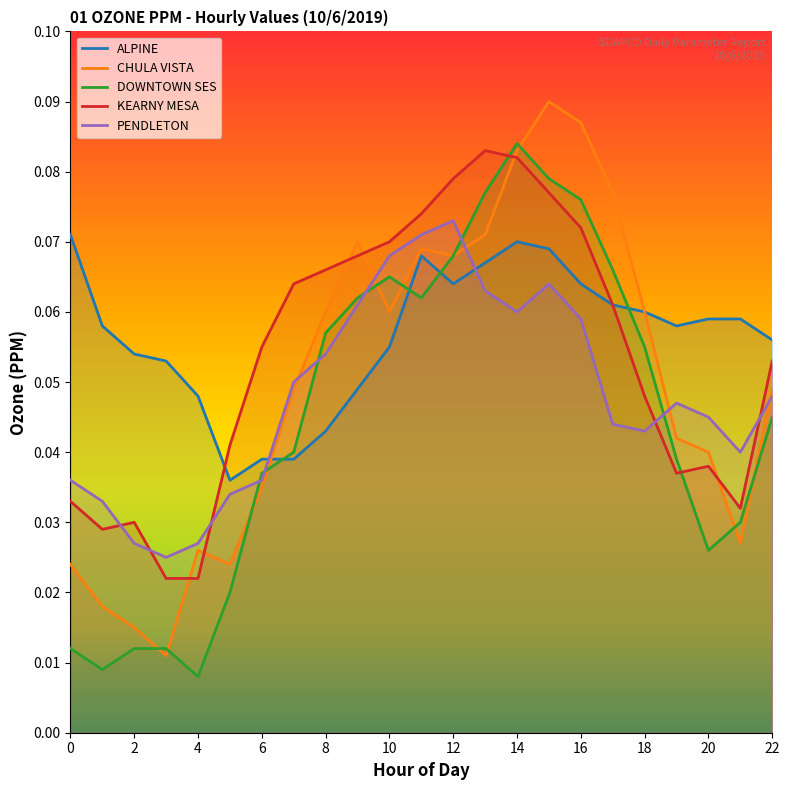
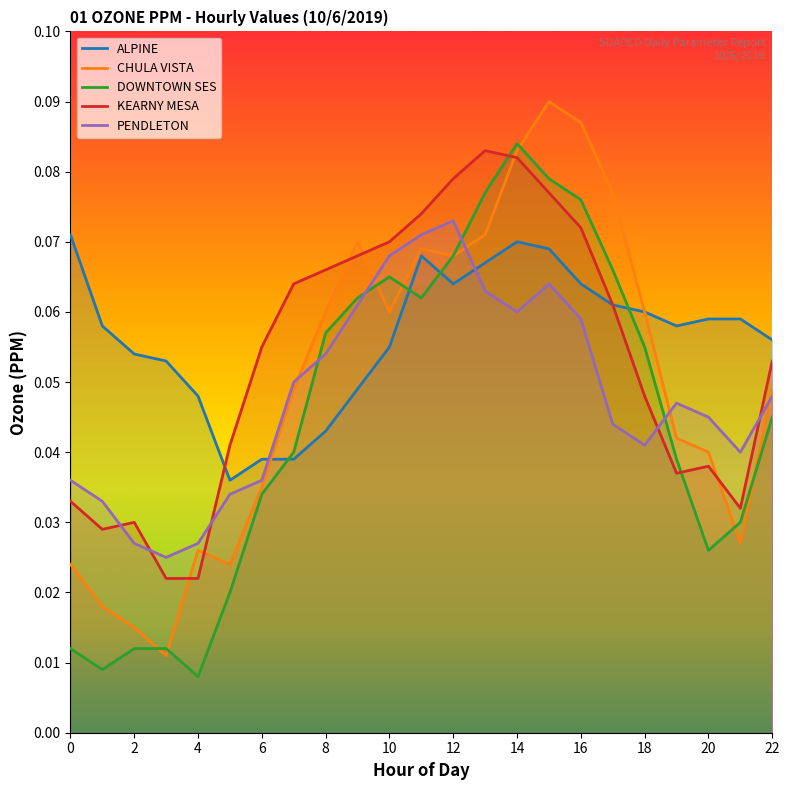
  {
    "ALPINE": {
      "0": 0.071,
      "2": 0.054,
      "4": 0.048,
      "6": 0.039,
      "8": 0.043,
      "10": 0.055,
      "12": 0.064,
      "14": 0.070,
      "16": 0.064,
      "20": 0.059,
      "22": 0.056
    },
    "CHULA VISTA": {
      "0": 0.024,
      "2": 0.015,
      "4": 0.026,
      "6": 0.035,
      "8": 0.060,
      "10": 0.060,
      "14": 0.083,
      "16": 0.087,
      "20": 0.040,
      "22": 0.049
    },
    "DOWNTOWN SES": {
      "0": 0.012,
      "2": 0.012,
      "4": 0.008,
-     "6": 0.037,
+     "6": 0.034,
      "8": 0.057,
      "10": 0.065,
      "14": 0.084,
      "16": 0.076,
      "18": 0.055,
      "20": 0.026,
      "22": 0.045
    },
    "KEARNY MESA": {
      "0": 0.033,
      "2": 0.030,
      "4": 0.022,
      "6": 0.055,
      "8": 0.066,
      "10": 0.070,
      "12": 0.079,
      "14": 0.082,
      "16": 0.072,
      "18": 0.048,
      "20": 0.038,
      "22": 0.053
    },
    "PENDLETON": {
      "0": 0.036,
      "2": 0.027,
      "4": 0.027,
      "6": 0.036,
      "8": 0.054,
      "10": 0.068,
      "12": 0.073,
      "14": 0.060,
      "16": 0.059,
-     "18": 0.043,
+     "18": 0.041,
      "20": 0.045,
      "22": 0.048
    }
  }
